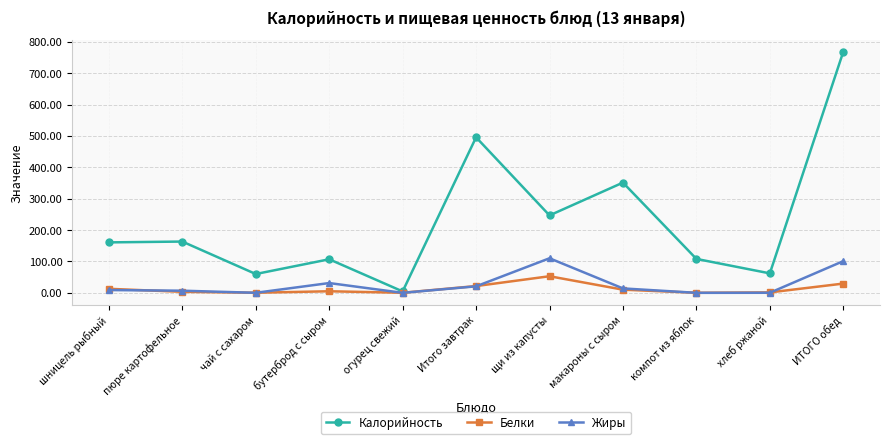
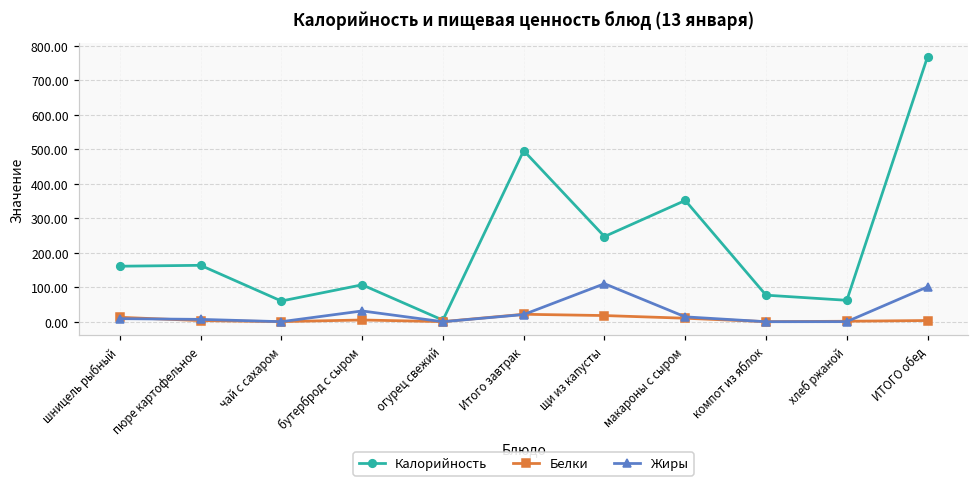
  {
    "Калорийность": {
      "шницель рыбный": 160,
      "пюре картофельное": 160,
      "чай с сахаром": 60,
      "бутерброд с сыром": 110,
      "Итого завтрак": 500,
      "щи из капусты": 250,
      "макароны с сыром": 350,
-     "компот из яблок": 110,
+     "компот из яблок": 80,
      "хлеб ржаной": 60,
      "ИТОГО обед": 770
    },
    "Белки": {
      "бутерброд с сыром": 10,
-     "щи из капусты": 50,
-     "ИТОГО обед": 30
+     "щи из капусты": 20,
+     "ИТОГО обед": 0
    },
    "Жиры": {
      "бутерброд с сыром": 30,
      "щи из капусты": 110,
      "ИТОГО обед": 100
    }
  }
